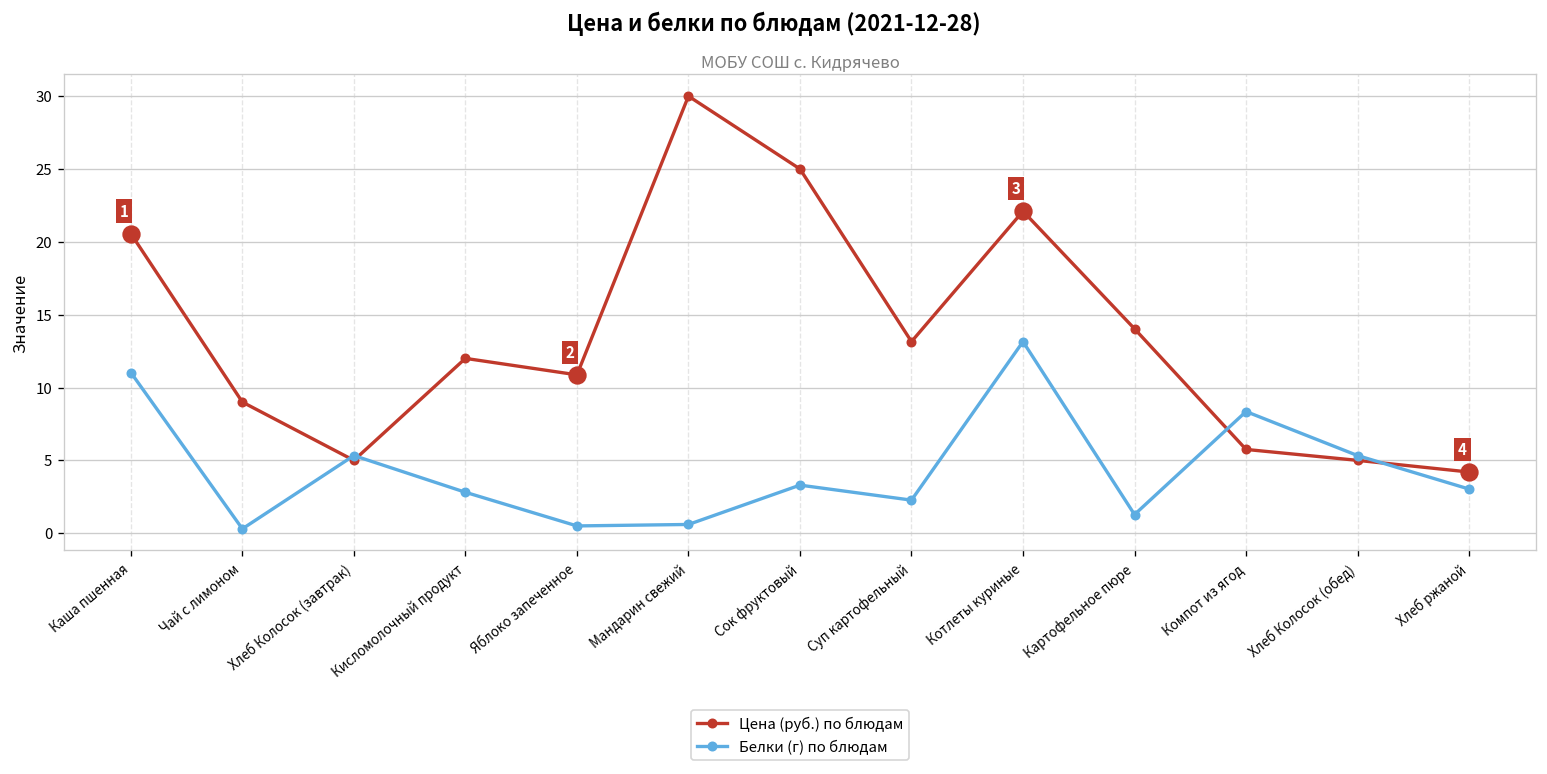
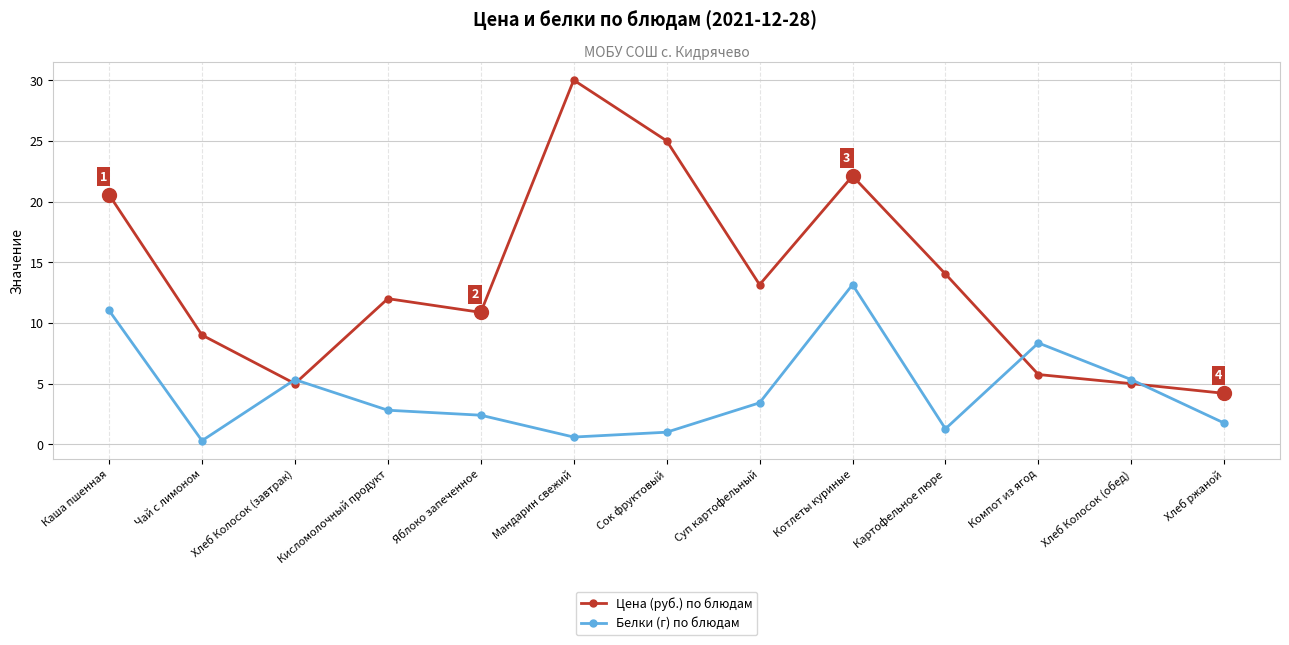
  {
    "Белки (г) по блюдам": {
      "Каша пшенная": 11.0,
      "Чай с лимоном": 0.3,
      "Хлеб Колосок (завтрак)": 5.3,
      "Кисломолочный продукт": 2.8,
-     "Яблоко запеченное": 0.5,
+     "Яблоко запеченное": 2.4,
      "Мандарин свежий": 0.6,
-     "Сок фруктовый": 3.3,
-     "Суп картофельный": 2.3,
+     "Сок фруктовый": 1.0,
+     "Суп картофельный": 3.4,
      "Котлеты куриные": 13.2,
      "Картофельное пюре": 1.3,
      "Компот из ягод": 8.4,
      "Хлеб Колосок (обед)": 5.3,
-     "Хлеб ржаной": 3.0
+     "Хлеб ржаной": 1.8
    }
  }
